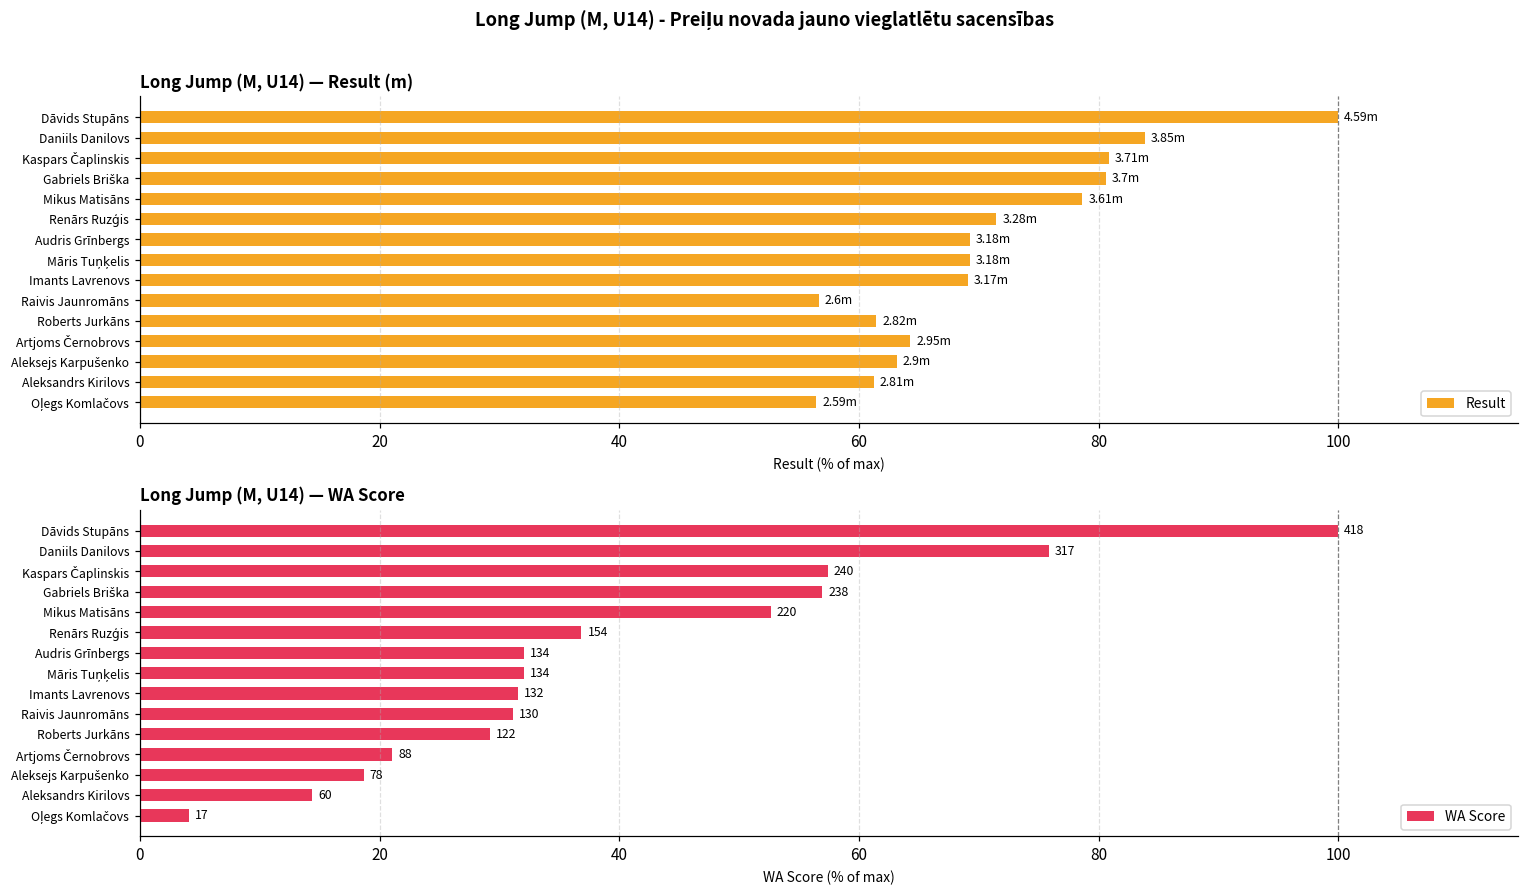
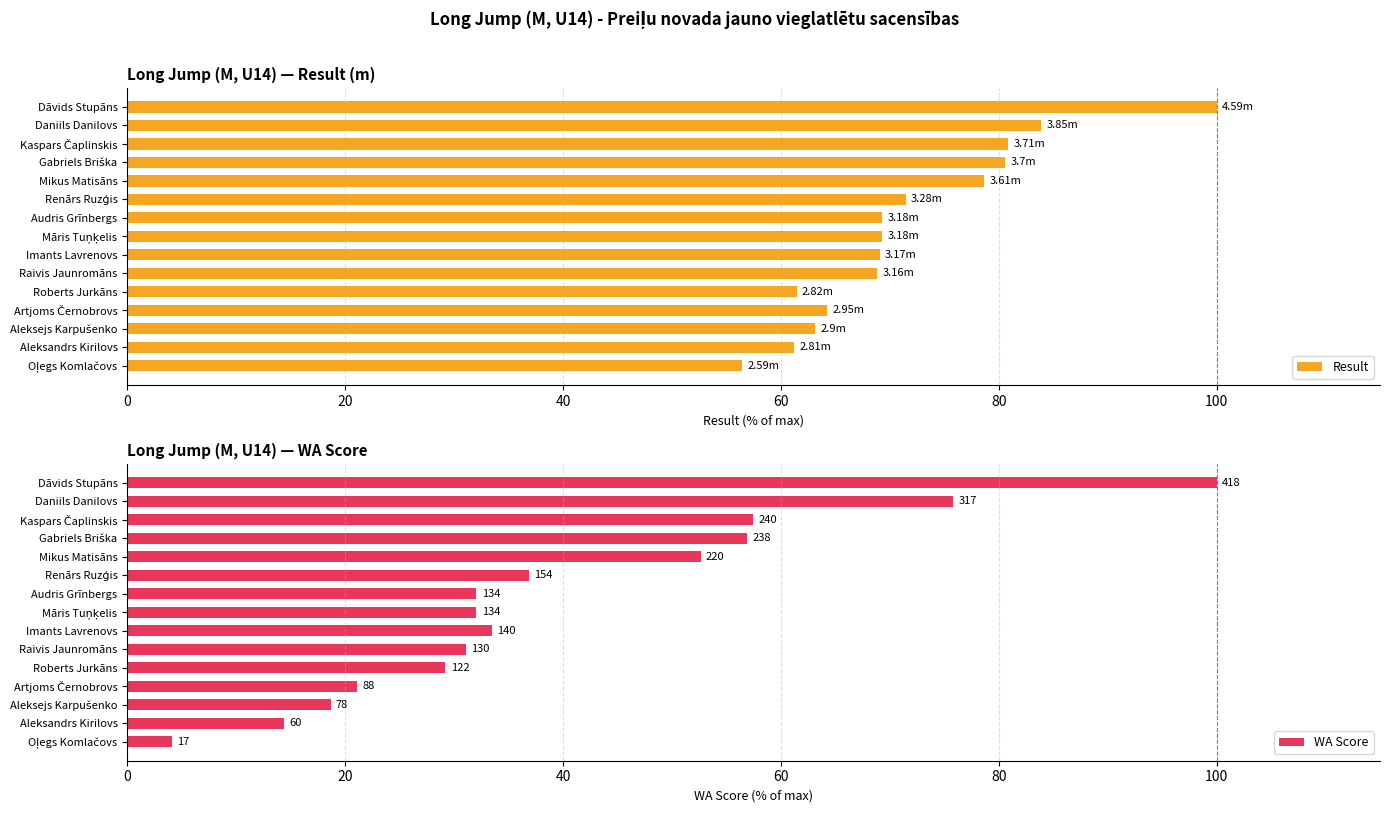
  {
    "Long Jump (M, U14) — Result (m)": {
-     "Raivis Jaunromāns": "2.6m"
+     "Raivis Jaunromāns": "3.16m"
    },
    "Long Jump (M, U14) — WA Score": {
-     "Imants Lavrenovs": "132"
+     "Imants Lavrenovs": "140"
    }
  }
